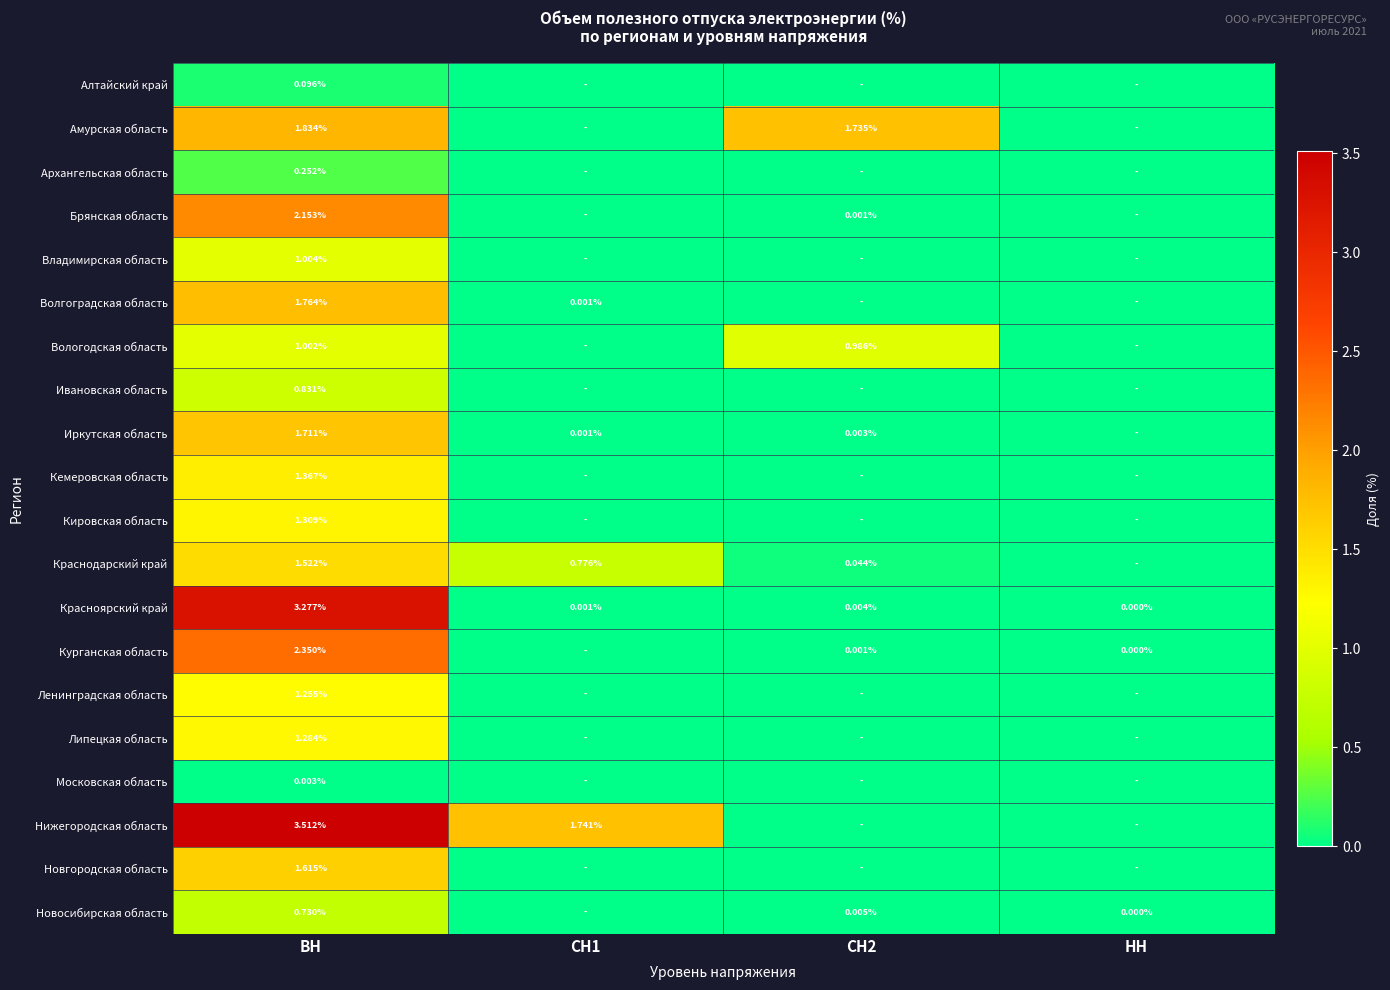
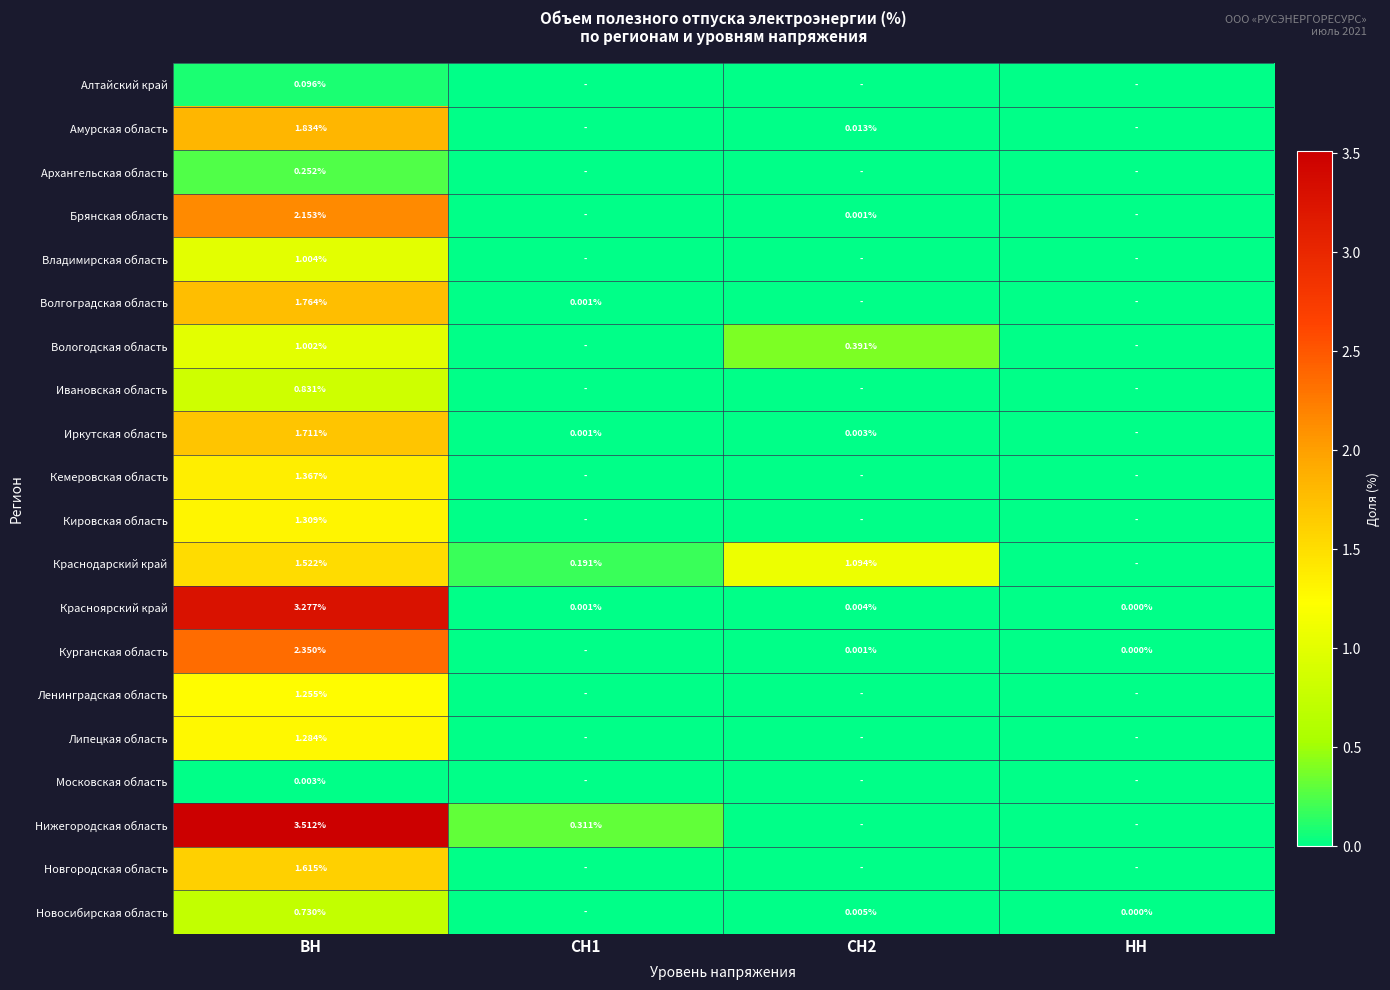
  {
    "Алтайский край": {
      "ВН": "0.096%"
    },
    "Амурская область": {
      "ВН": "1.834%",
-     "СН2": "1.735%"
+     "СН2": "0.013%"
    },
    "Архангельская область": {
      "ВН": "0.252%"
    },
    "Брянская область": {
      "ВН": "2.153%",
      "СН2": "0.001%"
    },
    "Владимирская область": {
      "ВН": "1.004%"
    },
    "Волгоградская область": {
      "ВН": "1.764%",
      "СН1": "0.001%"
    },
    "Вологодская область": {
      "ВН": "1.002%",
-     "СН2": "0.986%"
+     "СН2": "0.391%"
    },
    "Ивановская область": {
      "ВН": "0.831%"
    },
    "Иркутская область": {
      "ВН": "1.711%",
      "СН1": "0.001%",
      "СН2": "0.003%"
    },
    "Кемеровская область": {
      "ВН": "1.367%"
    },
    "Кировская область": {
      "ВН": "1.309%"
    },
    "Краснодарский край": {
      "ВН": "1.522%",
-     "СН1": "0.776%",
-     "СН2": "0.044%"
+     "СН1": "0.191%",
+     "СН2": "1.094%"
    },
    "Красноярский край": {
      "ВН": "3.277%",
      "СН1": "0.001%",
      "СН2": "0.004%",
      "НН": "0.000%"
    },
    "Курганская область": {
      "ВН": "2.350%",
      "СН2": "0.001%",
      "НН": "0.000%"
    },
    "Ленинградская область": {
      "ВН": "1.255%"
    },
    "Липецкая область": {
      "ВН": "1.284%"
    },
    "Московская область": {
      "ВН": "0.003%"
    },
    "Нижегородская область": {
      "ВН": "3.512%",
-     "СН1": "1.741%"
+     "СН1": "0.311%"
    },
    "Новгородская область": {
      "ВН": "1.615%"
    },
    "Новосибирская область": {
      "ВН": "0.730%",
      "СН2": "0.005%",
      "НН": "0.000%"
    }
  }
